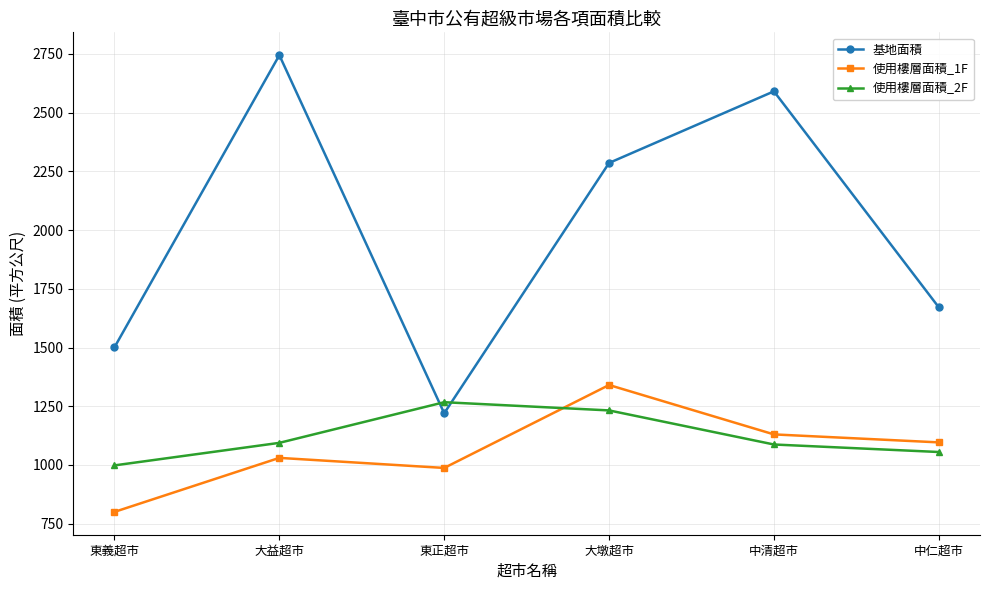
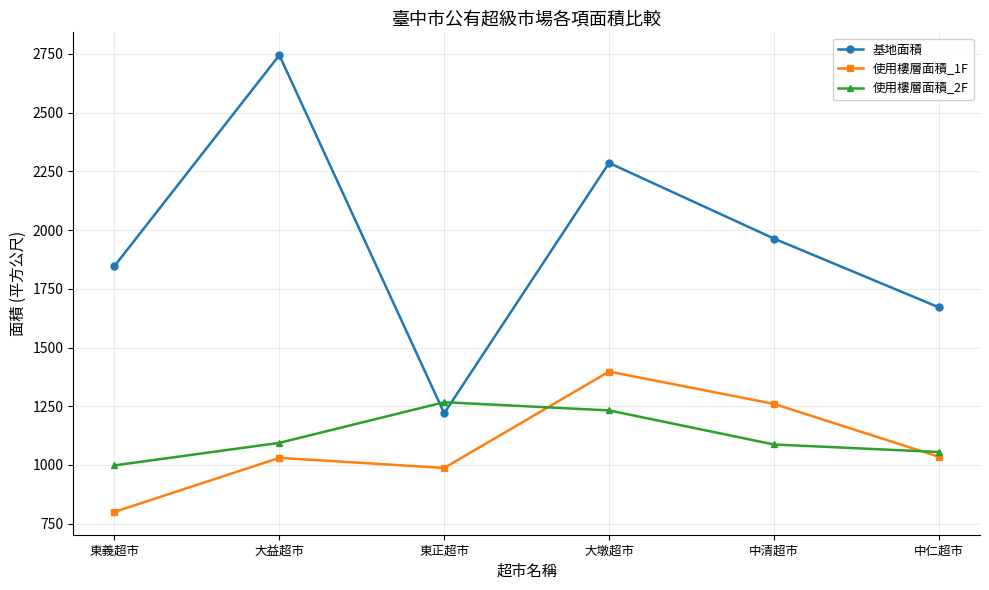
  {
    "基地面積": {
-     "東義超市": 1500,
+     "東義超市": 1850,
      "大益超市": 2750,
      "東正超市": 1220,
      "大墩超市": 2290,
-     "中清超市": 2590,
+     "中清超市": 1960,
      "中仁超市": 1670
    },
    "使用樓層面積_1F": {
      "東義超市": 800,
      "大益超市": 1030,
      "東正超市": 990,
-     "大墩超市": 1340,
-     "中清超市": 1130,
-     "中仁超市": 1100
+     "大墩超市": 1400,
+     "中清超市": 1260,
+     "中仁超市": 1040
    },
    "使用樓層面積_2F": {
      "東義超市": 1000,
      "大益超市": 1090,
      "東正超市": 1270,
      "大墩超市": 1230,
      "中清超市": 1090,
      "中仁超市": 1060
    }
  }
